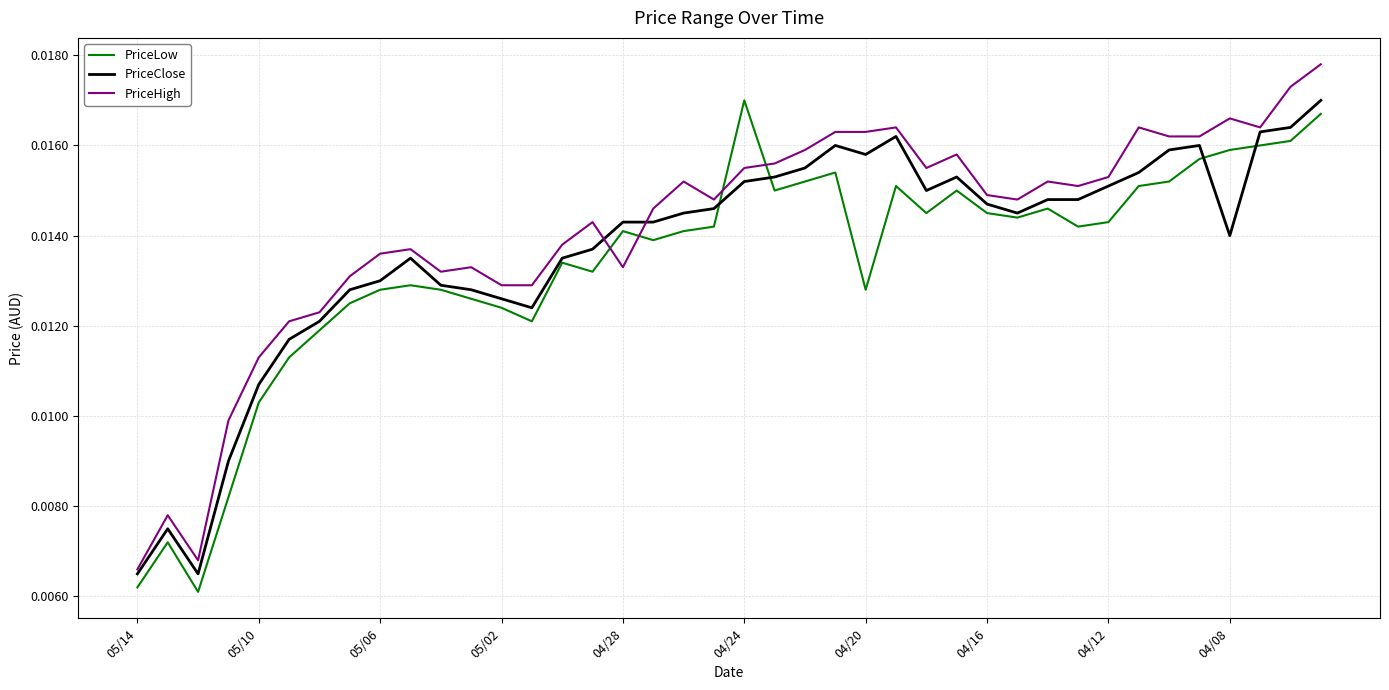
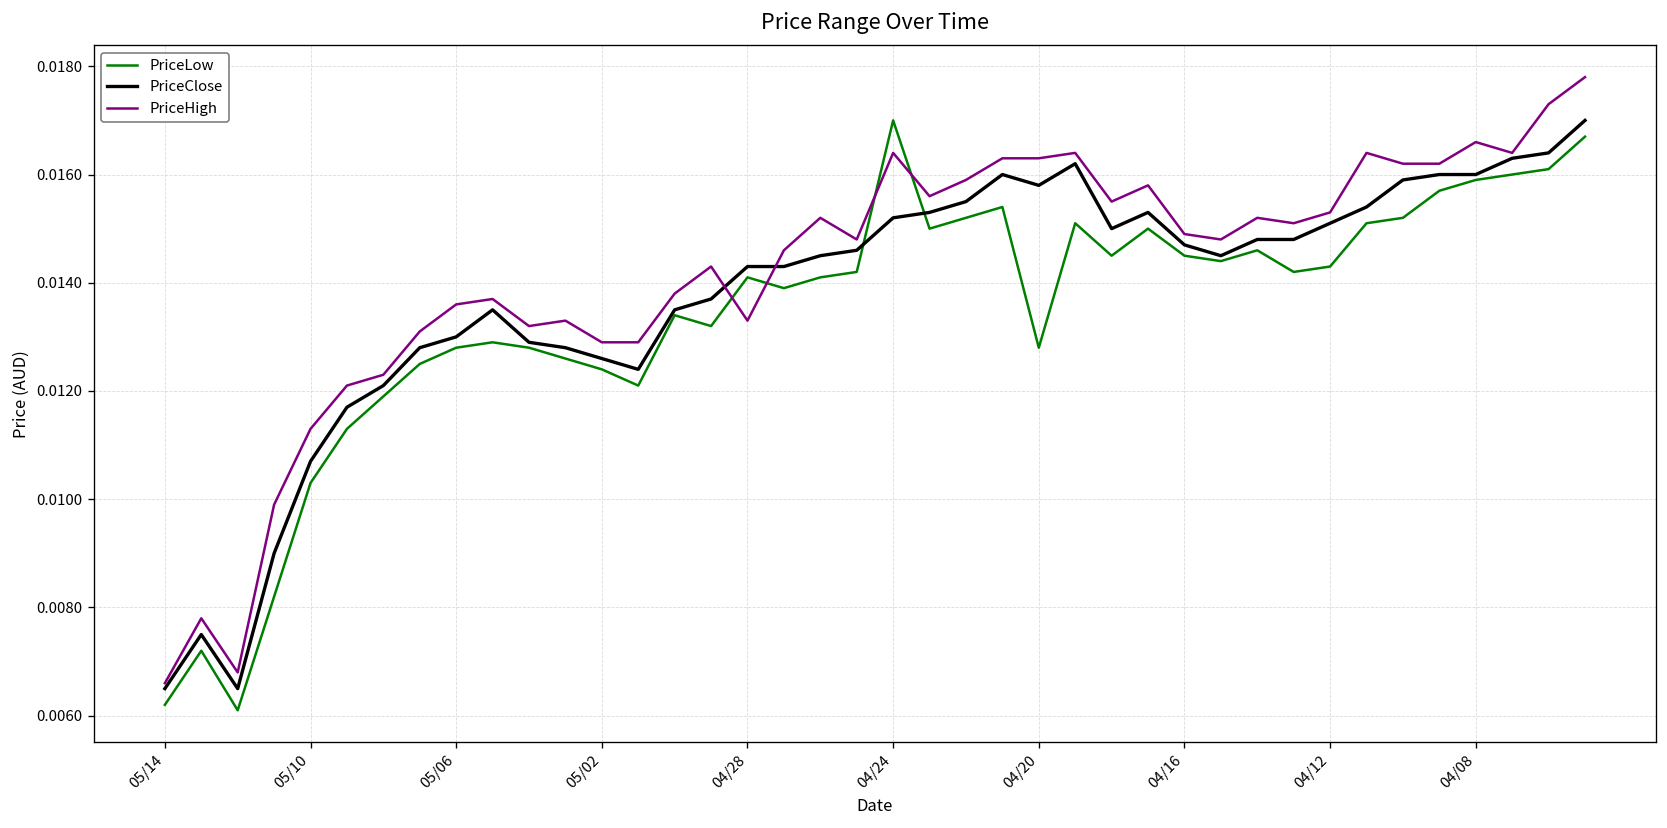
  {
    "PriceLow": {
      "05/14": 0.0062,
      "05/10": 0.0103,
      "05/06": 0.0128,
      "05/02": 0.0124,
      "04/28": 0.0141,
      "04/24": 0.0170,
      "04/20": 0.0128,
      "04/16": 0.0145,
      "04/12": 0.0143,
      "04/08": 0.0159
    },
    "PriceClose": {
      "05/14": 0.0065,
      "05/10": 0.0107,
      "05/06": 0.013,
      "05/02": 0.0126,
      "04/28": 0.0143,
      "04/24": 0.0152,
      "04/20": 0.0158,
      "04/16": 0.0147,
      "04/12": 0.0151,
-     "04/08": 0.014
+     "04/08": 0.016
    },
    "PriceHigh": {
      "05/14": 0.0066,
      "05/10": 0.0113,
      "05/06": 0.0136,
      "05/02": 0.0129,
      "04/28": 0.0133,
-     "04/24": 0.0155,
+     "04/24": 0.0164,
      "04/20": 0.0163,
      "04/16": 0.0149,
      "04/12": 0.0153,
      "04/08": 0.0166
    }
  }
